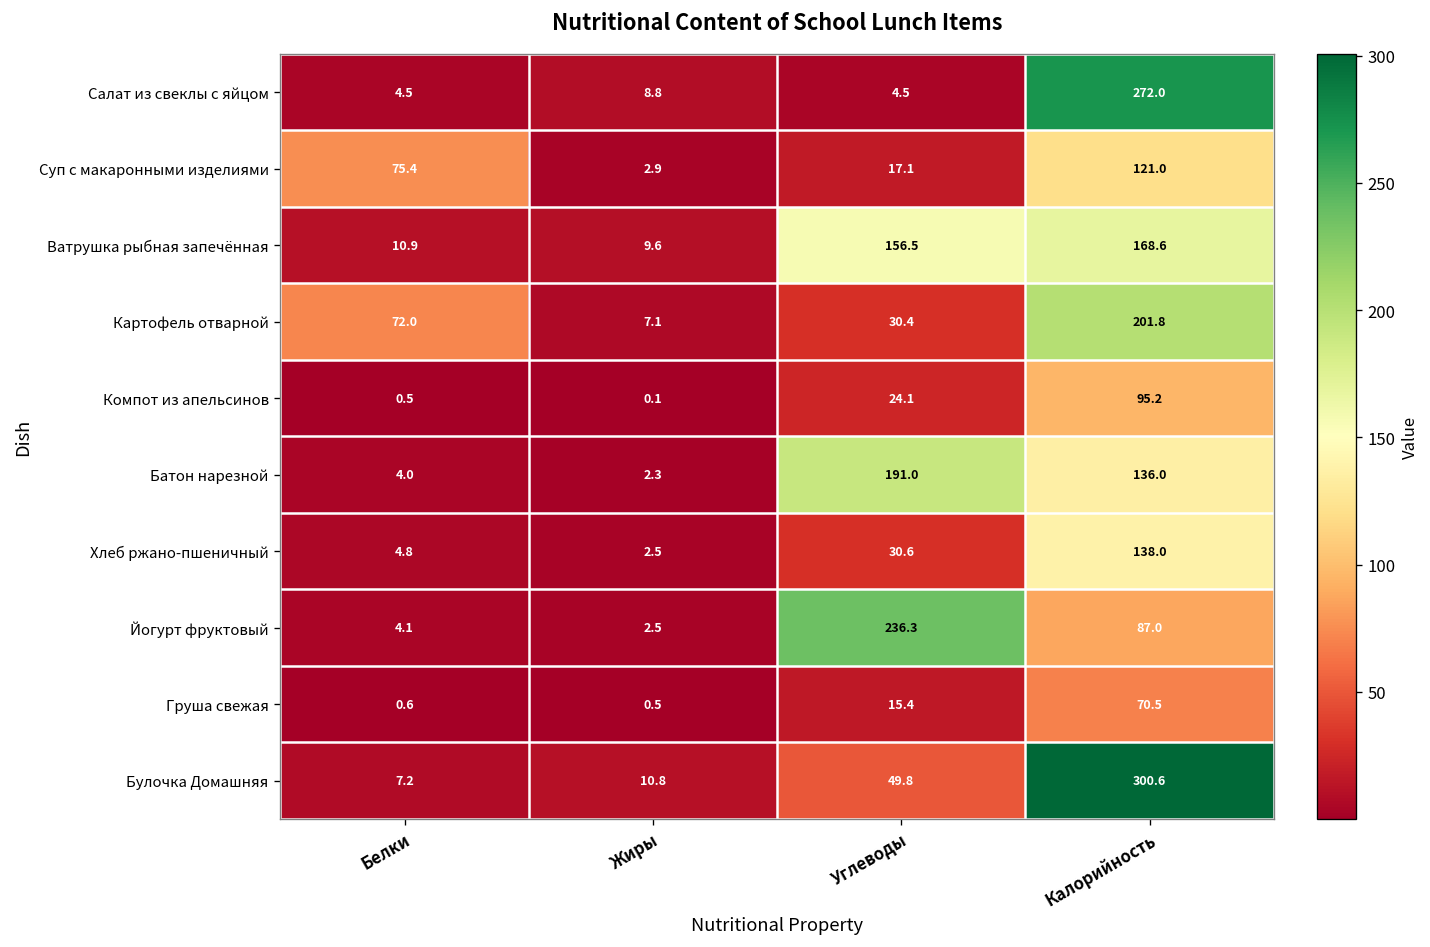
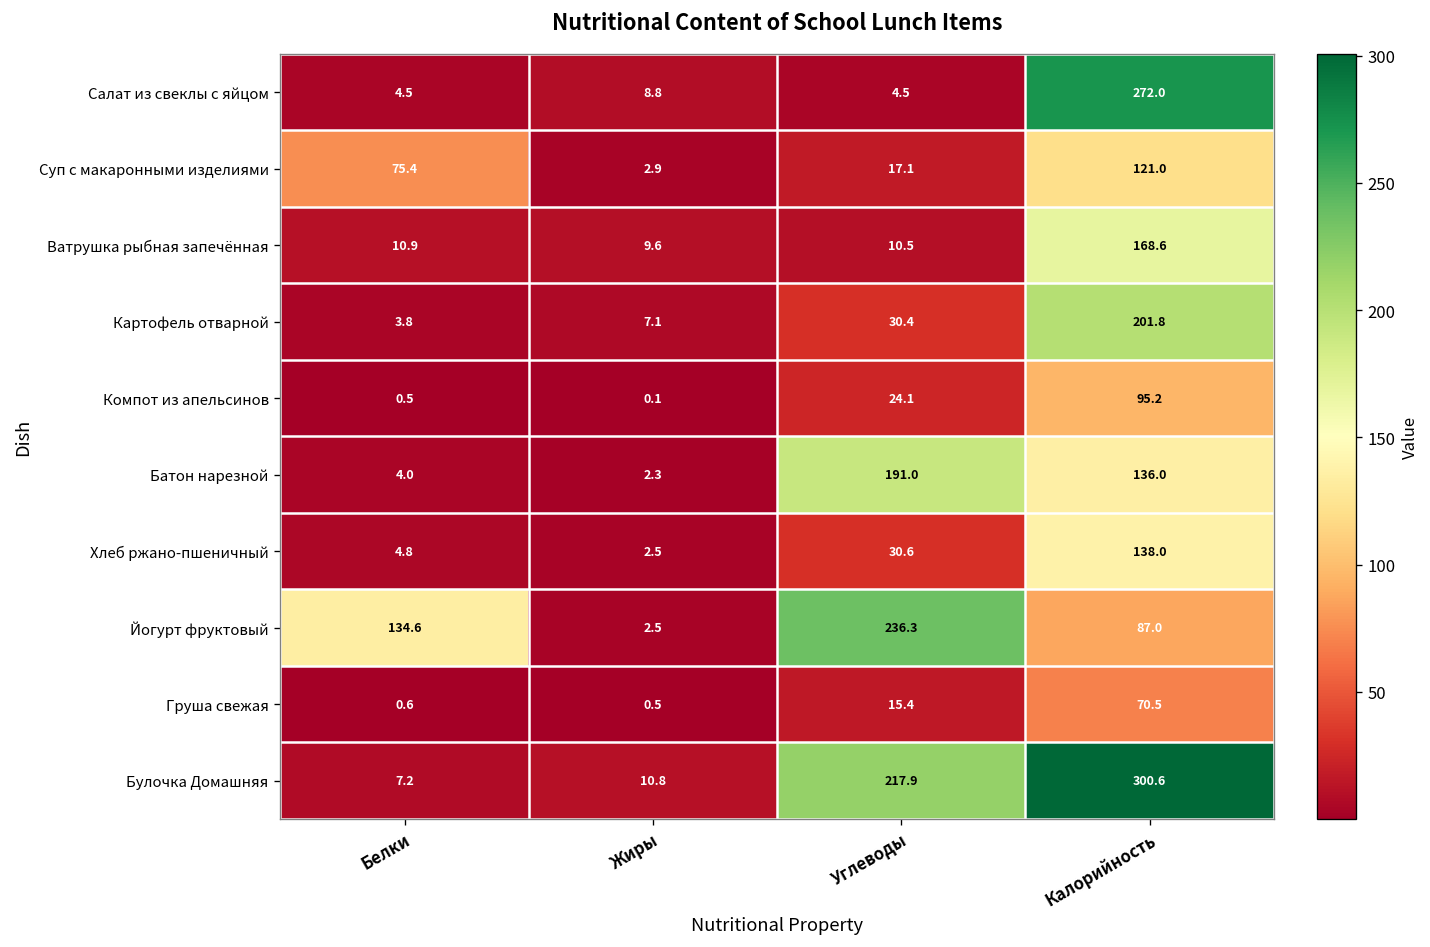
  {
    "Салат из свеклы с яйцом": {
      "Белки": 4.5,
      "Жиры": 8.8,
      "Углеводы": 4.5,
      "Калорийность": 272.0
    },
    "Суп с макаронными изделиями": {
      "Белки": 75.4,
      "Жиры": 2.9,
      "Углеводы": 17.1,
      "Калорийность": 121.0
    },
    "Ватрушка рыбная запечённая": {
      "Белки": 10.9,
      "Жиры": 9.6,
-     "Углеводы": 156.5,
+     "Углеводы": 10.5,
      "Калорийность": 168.6
    },
    "Картофель отварной": {
-     "Белки": 72.0,
+     "Белки": 3.8,
      "Жиры": 7.1,
      "Углеводы": 30.4,
      "Калорийность": 201.8
    },
    "Компот из апельсинов": {
      "Белки": 0.5,
      "Жиры": 0.1,
      "Углеводы": 24.1,
      "Калорийность": 95.2
    },
    "Батон нарезной": {
      "Белки": 4.0,
      "Жиры": 2.3,
      "Углеводы": 191.0,
      "Калорийность": 136.0
    },
    "Хлеб ржано-пшеничный": {
      "Белки": 4.8,
      "Жиры": 2.5,
      "Углеводы": 30.6,
      "Калорийность": 138.0
    },
    "Йогурт фруктовый": {
-     "Белки": 4.1,
+     "Белки": 134.6,
      "Жиры": 2.5,
      "Углеводы": 236.3,
      "Калорийность": 87.0
    },
    "Груша свежая": {
      "Белки": 0.6,
      "Жиры": 0.5,
      "Углеводы": 15.4,
      "Калорийность": 70.5
    },
    "Булочка Домашняя": {
      "Белки": 7.2,
      "Жиры": 10.8,
-     "Углеводы": 49.8,
+     "Углеводы": 217.9,
      "Калорийность": 300.6
    }
  }
